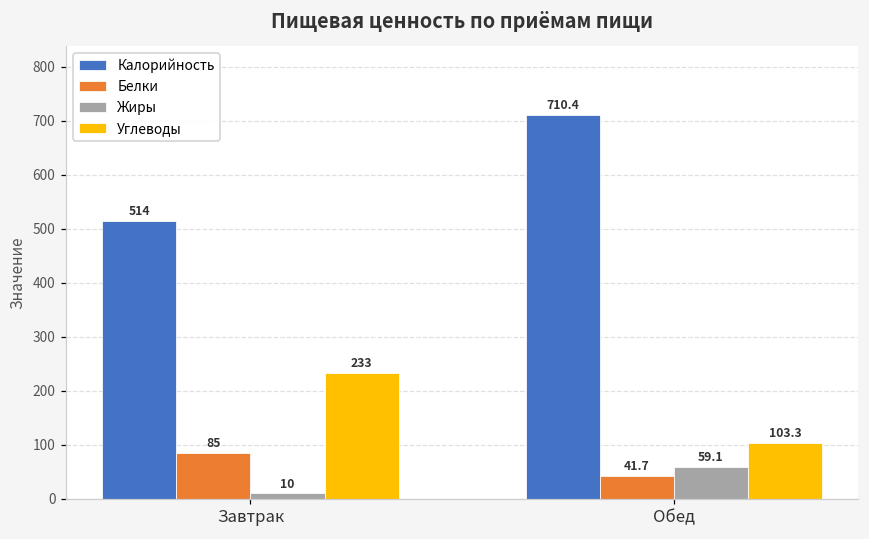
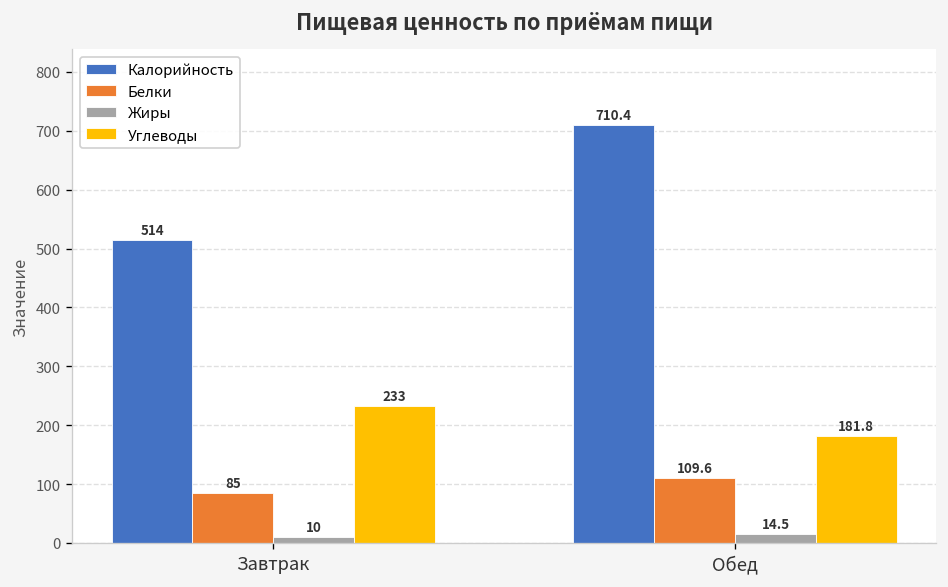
  {
    "Калорийность": {
      "Завтрак": 514,
      "Обед": 710.4
    },
    "Белки": {
      "Завтрак": 85,
-     "Обед": 41.7
+     "Обед": 109.6
    },
    "Жиры": {
      "Завтрак": 10,
-     "Обед": 59.1
+     "Обед": 14.5
    },
    "Углеводы": {
      "Завтрак": 233,
-     "Обед": 103.3
+     "Обед": 181.8
    }
  }
